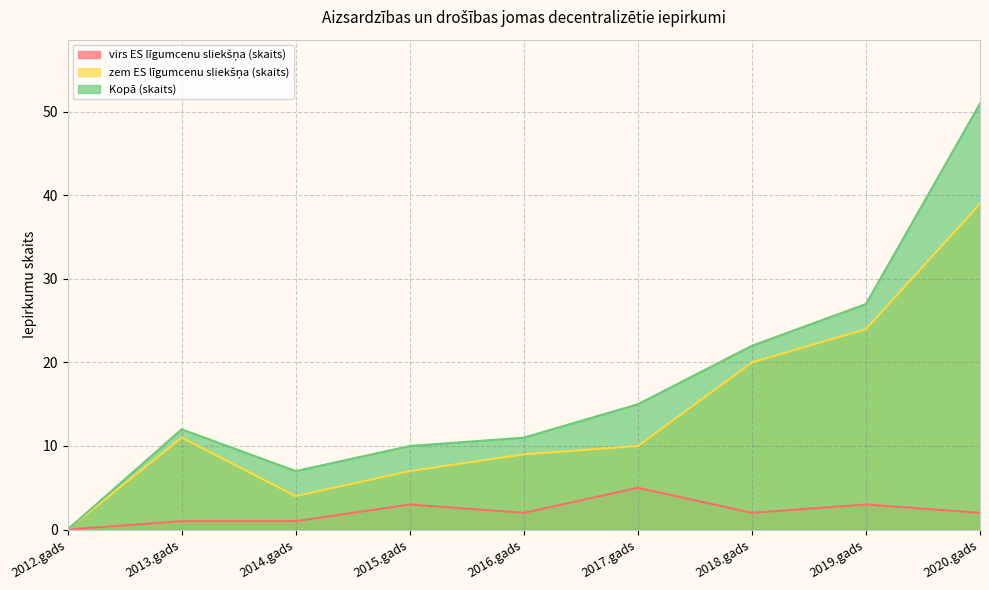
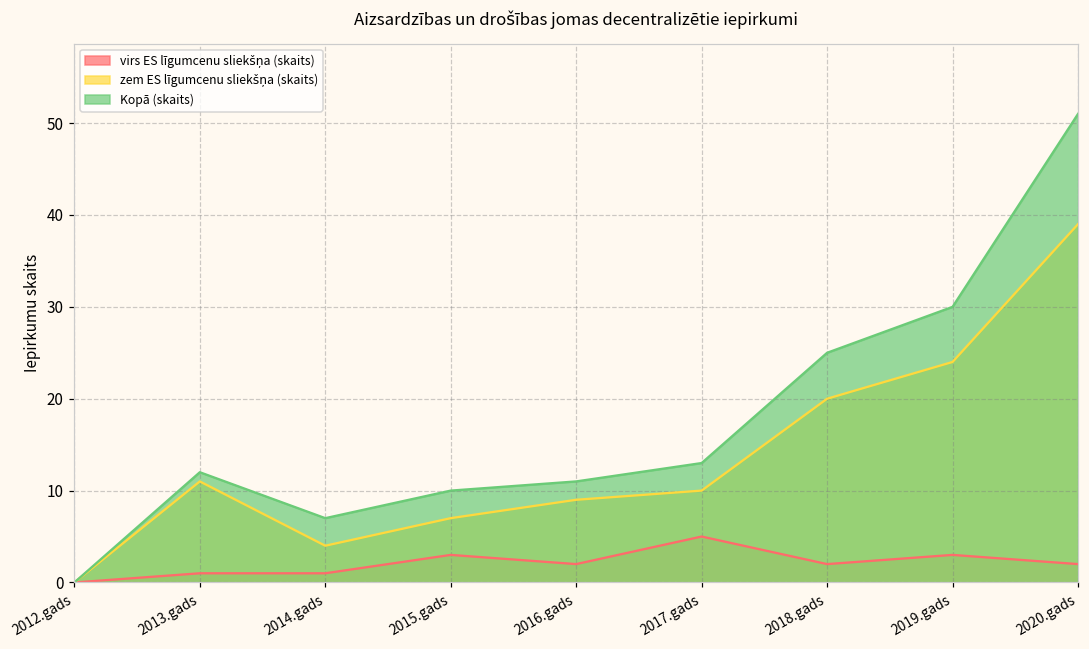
  {
    "virs ES līgumcenu sliekšņa (skaits)": {
      "2013.gads": 1,
      "2014.gads": 1,
      "2015.gads": 3,
      "2016.gads": 2,
      "2017.gads": 5,
      "2018.gads": 2,
      "2019.gads": 3,
      "2020.gads": 2
    },
    "zem ES līgumcenu sliekšņa (skaits)": {
      "2013.gads": 11,
      "2014.gads": 4,
      "2015.gads": 7,
      "2016.gads": 9,
      "2017.gads": 10,
      "2018.gads": 20,
      "2019.gads": 24,
      "2020.gads": 39
    },
    "Kopā (skaits)": {
      "2013.gads": 12,
      "2014.gads": 7,
      "2015.gads": 10,
      "2016.gads": 11,
-     "2017.gads": 15,
-     "2018.gads": 22,
-     "2019.gads": 27,
+     "2017.gads": 13,
+     "2018.gads": 25,
+     "2019.gads": 30,
      "2020.gads": 51
    }
  }
